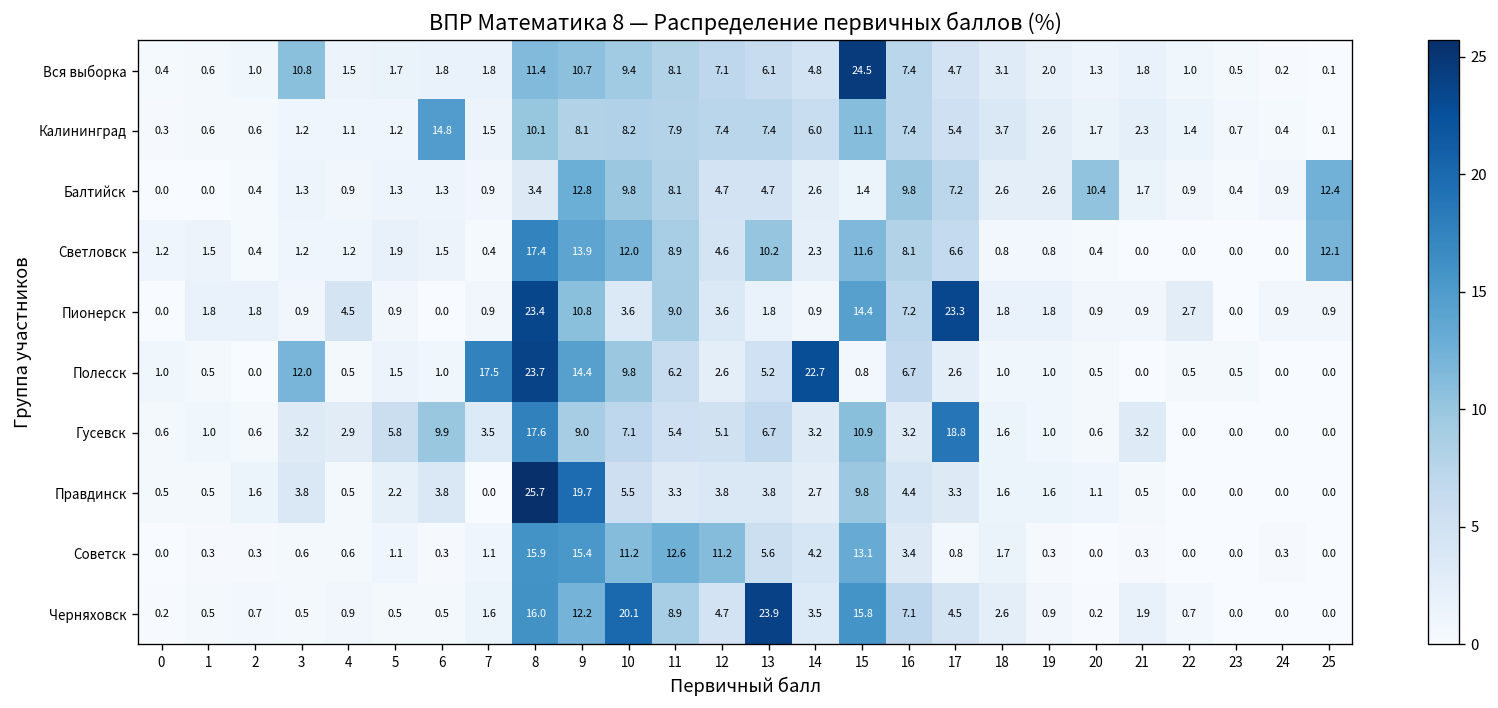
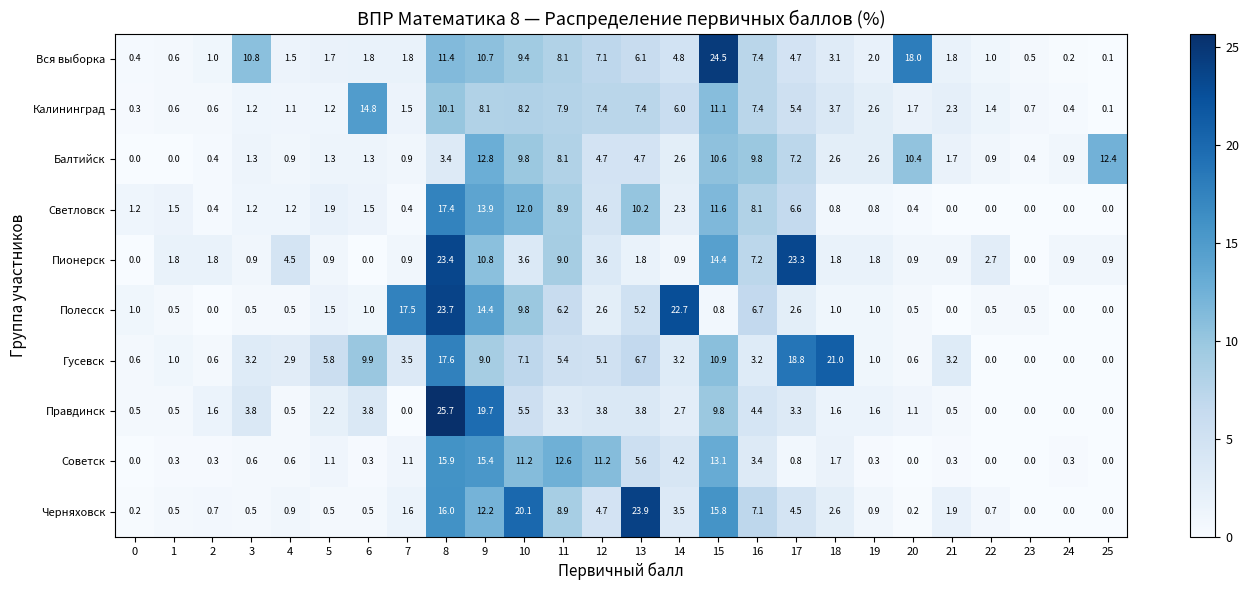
  {
    "Вся выборка": {
      "0": 0.4,
      "1": 0.6,
      "2": 1.0,
      "3": 10.8,
      "4": 1.5,
      "5": 1.7,
      "6": 1.8,
      "7": 1.8,
      "8": 11.4,
      "9": 10.7,
      "10": 9.4,
      "11": 8.1,
      "12": 7.1,
      "13": 6.1,
      "14": 4.8,
      "15": 24.5,
      "16": 7.4,
      "17": 4.7,
      "18": 3.1,
      "19": 2.0,
-     "20": 1.3,
+     "20": 18.0,
      "21": 1.8,
      "22": 1.0,
      "23": 0.5,
      "24": 0.2,
      "25": 0.1
    },
    "Балтийск": {
      "0": 0.0,
      "1": 0.0,
      "2": 0.4,
      "3": 1.3,
      "4": 0.9,
      "5": 1.3,
      "6": 1.3,
      "7": 0.9,
      "8": 3.4,
      "9": 12.8,
      "10": 9.8,
      "11": 8.1,
      "12": 4.7,
      "13": 4.7,
      "14": 2.6,
-     "15": 1.4,
+     "15": 10.6,
      "16": 9.8,
      "17": 7.2,
      "18": 2.6,
      "19": 2.6,
      "20": 10.4,
      "21": 1.7,
      "22": 0.9,
      "23": 0.4,
      "24": 0.9,
      "25": 12.4
    },
    "Светловск": {
      "0": 1.2,
      "1": 1.5,
      "2": 0.4,
      "3": 1.2,
      "4": 1.2,
      "5": 1.9,
      "6": 1.5,
      "7": 0.4,
      "8": 17.4,
      "9": 13.9,
      "10": 12.0,
      "11": 8.9,
      "12": 4.6,
      "13": 10.2,
      "14": 2.3,
      "15": 11.6,
      "16": 8.1,
      "17": 6.6,
      "18": 0.8,
      "19": 0.8,
      "20": 0.4,
      "21": 0.0,
      "22": 0.0,
      "23": 0.0,
      "24": 0.0,
-     "25": 12.1
+     "25": 0.0
    },
    "Полесск": {
      "0": 1.0,
      "1": 0.5,
      "2": 0.0,
-     "3": 12.0,
+     "3": 0.5,
      "4": 0.5,
      "5": 1.5,
      "6": 1.0,
      "7": 17.5,
      "8": 23.7,
      "9": 14.4,
      "10": 9.8,
      "11": 6.2,
      "12": 2.6,
      "13": 5.2,
      "14": 22.7,
      "15": 0.8,
      "16": 6.7,
      "17": 2.6,
      "18": 1.0,
      "19": 1.0,
      "20": 0.5,
      "21": 0.0,
      "22": 0.5,
      "23": 0.5,
      "24": 0.0,
      "25": 0.0
    },
    "Гусевск": {
      "0": 0.6,
      "1": 1.0,
      "2": 0.6,
      "3": 3.2,
      "4": 2.9,
      "5": 5.8,
      "6": 9.9,
      "7": 3.5,
      "8": 17.6,
      "9": 9.0,
      "10": 7.1,
      "11": 5.4,
      "12": 5.1,
      "13": 6.7,
      "14": 3.2,
      "15": 10.9,
      "16": 3.2,
      "17": 18.8,
-     "18": 1.6,
+     "18": 21.0,
      "19": 1.0,
      "20": 0.6,
      "21": 3.2,
      "22": 0.0,
      "23": 0.0,
      "24": 0.0,
      "25": 0.0
    }
  }
